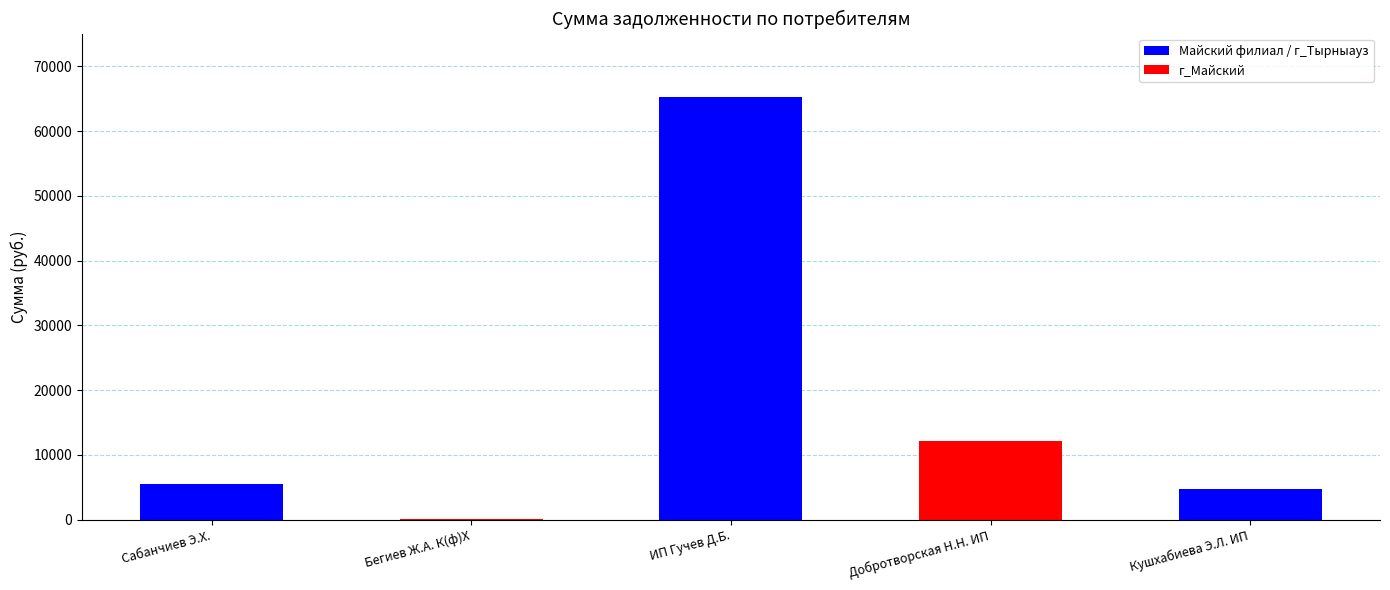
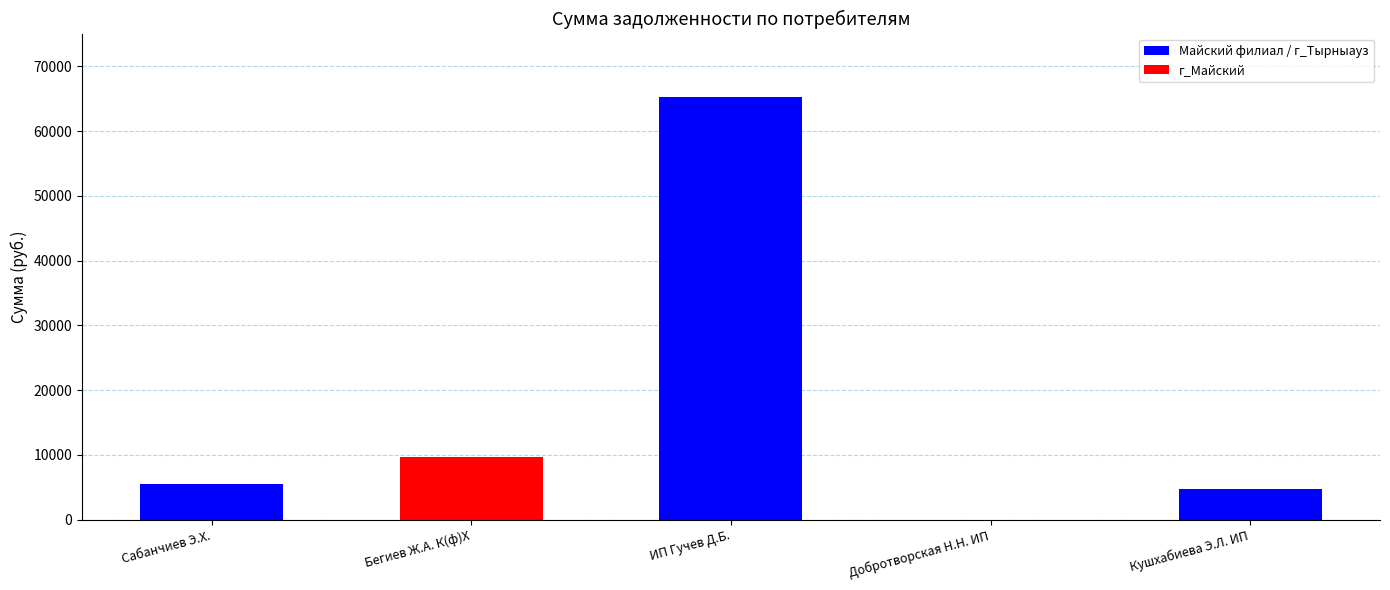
  {
    "Сабанчиев Э.Х.": 6000,
-   "Бегиев Ж.А. К(ф)Х": 0,
+   "Бегиев Ж.А. К(ф)Х": 10000,
    "ИП Гучев Д.Б.": 65000,
-   "Добротворская Н.Н. ИП": 12000,
+   "Добротворская Н.Н. ИП": 0,
    "Кушхабиева Э.Л. ИП": 5000
  }
